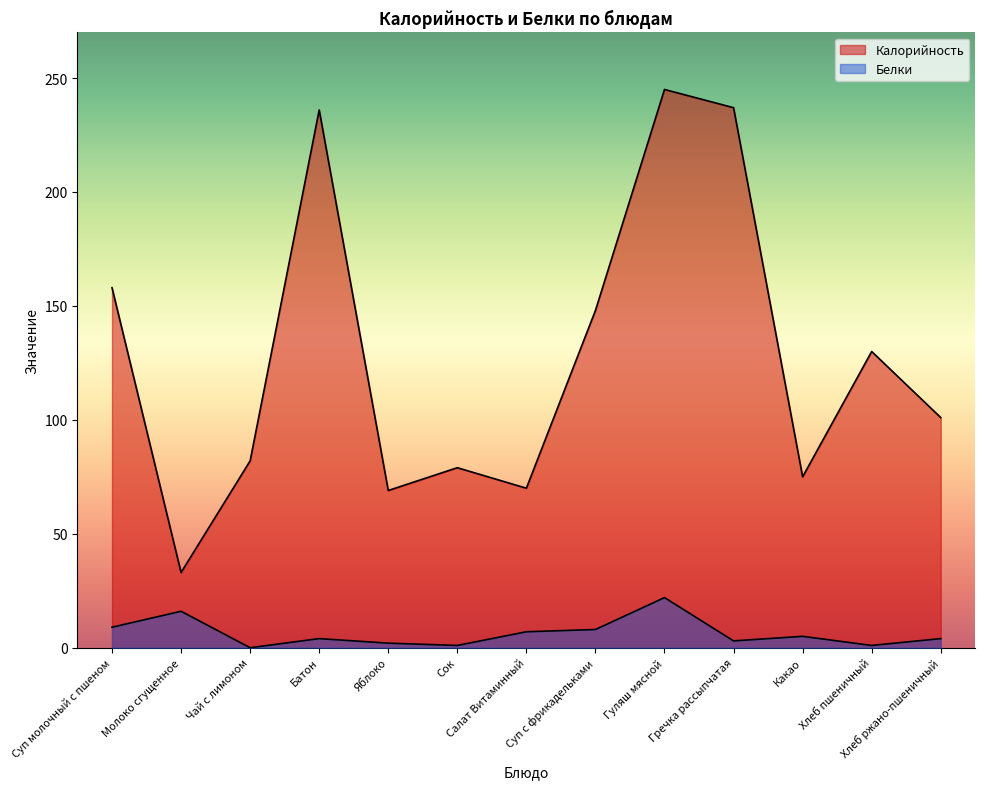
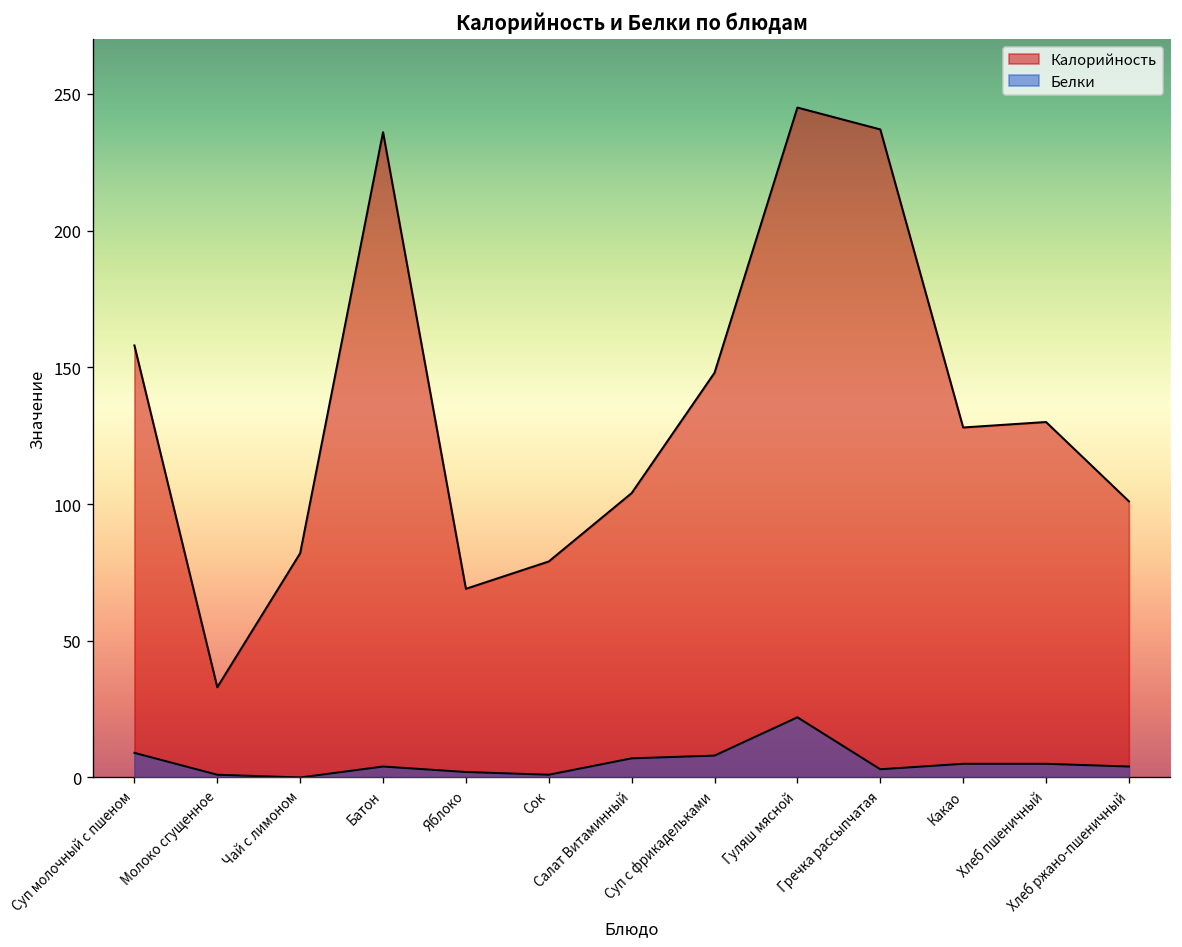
  {
    "Калорийность": {
      "Суп молочный с пшеном": 158,
      "Молоко сгущенное": 33,
      "Чай с лимоном": 82,
      "Батон": 236,
      "Яблоко": 69,
      "Сок": 79,
-     "Салат Витаминный": 70,
+     "Салат Витаминный": 104,
      "Суп с фрикадельками": 148,
      "Гуляш мясной": 245,
      "Гречка рассыпчатая": 237,
-     "Какао": 75,
+     "Какао": 128,
      "Хлеб пшеничный": 130,
      "Хлеб ржано-пшеничный": 101
    },
    "Белки": {
      "Суп молочный с пшеном": 9,
-     "Молоко сгущенное": 16,
+     "Молоко сгущенное": 1,
      "Чай с лимоном": 0,
      "Батон": 4,
      "Яблоко": 2,
      "Сок": 1,
      "Салат Витаминный": 7,
      "Суп с фрикадельками": 8,
      "Гуляш мясной": 22,
      "Гречка рассыпчатая": 3,
      "Какао": 5,
-     "Хлеб пшеничный": 1,
+     "Хлеб пшеничный": 5,
      "Хлеб ржано-пшеничный": 4
    }
  }
